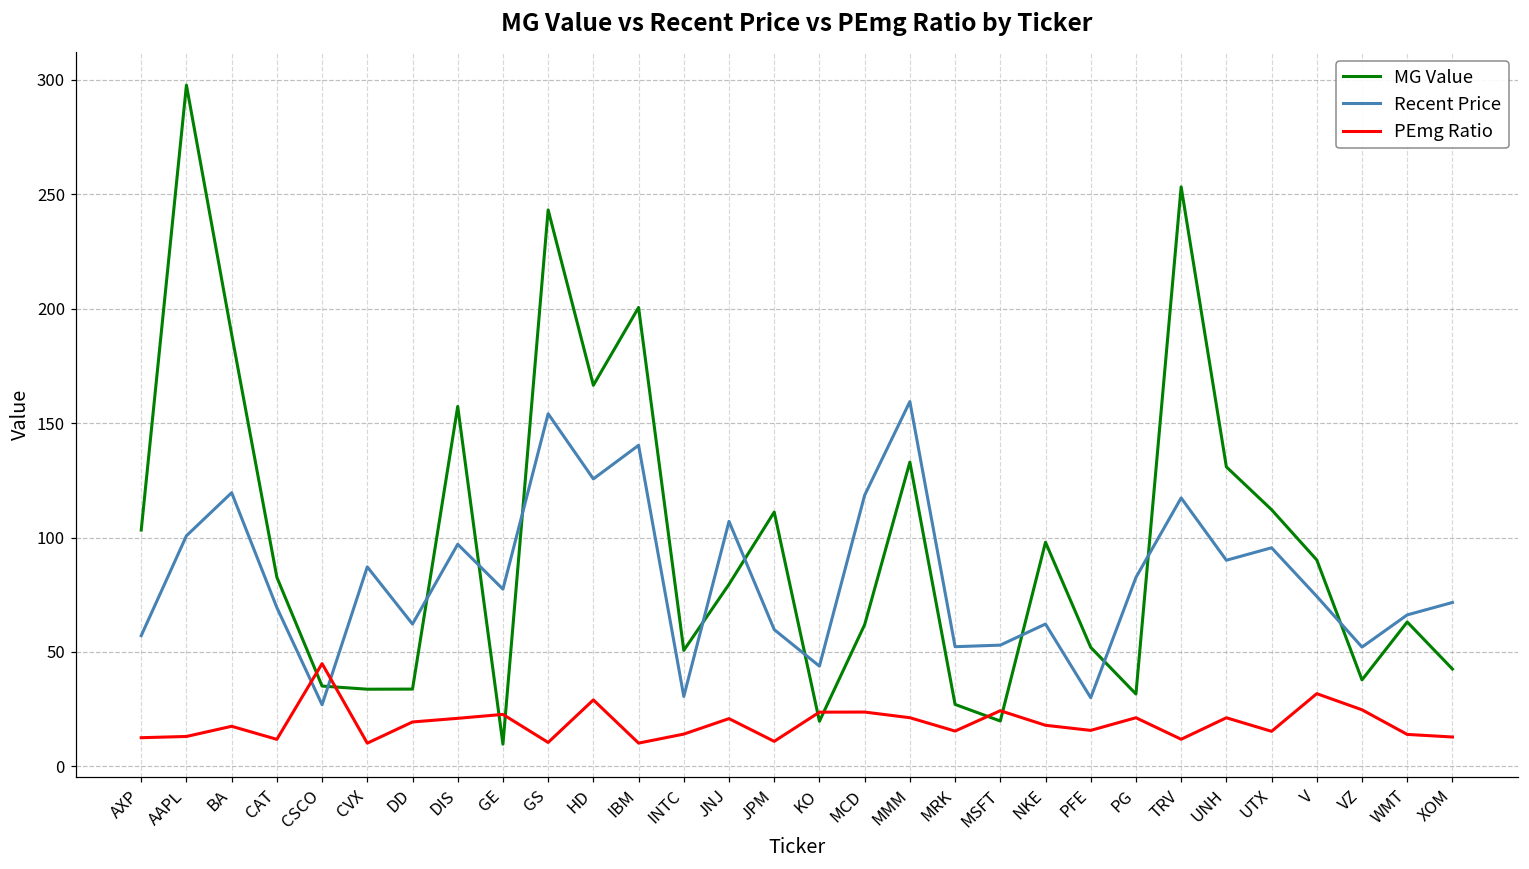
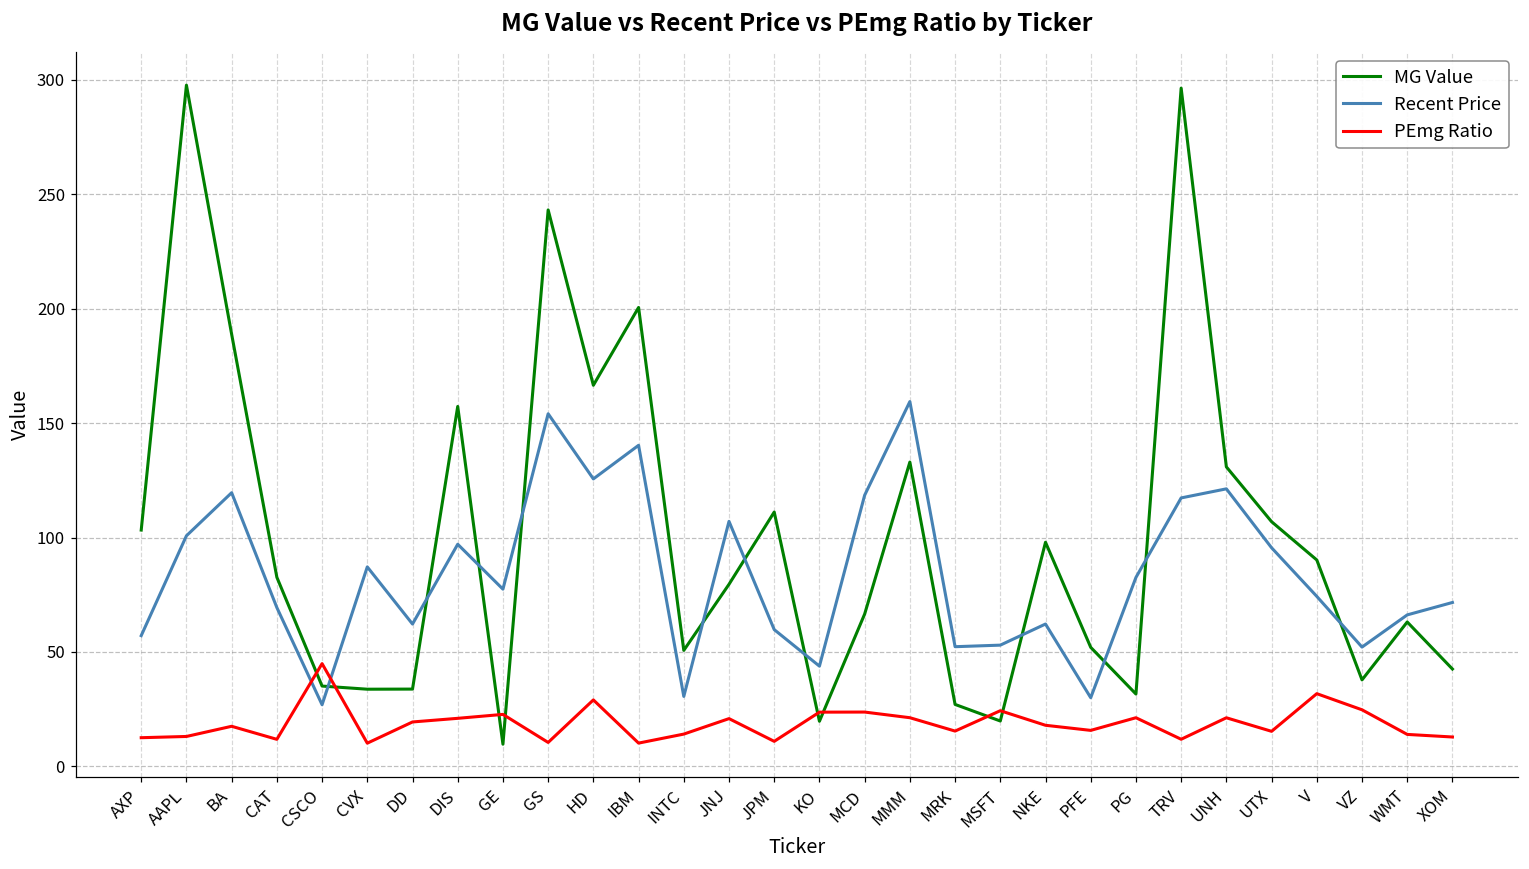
  {
    "MG Value": {
      "AXP": 103,
      "AAPL": 298,
      "BA": 189,
      "CAT": 83,
      "CSCO": 35,
      "CVX": 34,
      "DD": 34,
      "DIS": 157,
      "GE": 10,
      "GS": 243,
      "HD": 167,
      "IBM": 201,
      "INTC": 51,
      "JNJ": 80,
      "JPM": 111,
      "KO": 20,
-     "MCD": 62,
+     "MCD": 67,
      "MMM": 133,
      "MRK": 27,
      "MSFT": 20,
      "NKE": 98,
      "PFE": 52,
      "PG": 32,
-     "TRV": 253,
+     "TRV": 296,
      "UNH": 131,
-     "UTX": 112,
+     "UTX": 107,
      "V": 90,
      "VZ": 38,
      "WMT": 63,
      "XOM": 43
    },
    "Recent Price": {
      "AXP": 57,
      "AAPL": 101,
      "BA": 120,
      "CAT": 69,
      "CSCO": 27,
      "CVX": 87,
      "DD": 62,
      "DIS": 97,
      "GE": 77,
      "GS": 154,
      "HD": 126,
      "IBM": 140,
      "INTC": 31,
      "JNJ": 107,
      "JPM": 60,
      "KO": 44,
      "MCD": 118,
      "MMM": 159,
      "MRK": 52,
      "MSFT": 53,
      "NKE": 62,
      "PFE": 30,
      "PG": 83,
      "TRV": 117,
-     "UNH": 90,
+     "UNH": 121,
      "UTX": 96,
      "V": 74,
      "VZ": 52,
      "WMT": 66,
      "XOM": 72
    },
    "PEmg Ratio": {
      "AXP": 12,
      "AAPL": 13,
      "BA": 17,
      "CAT": 12,
      "CSCO": 45,
      "CVX": 10,
      "DD": 19,
      "DIS": 21,
      "GE": 23,
      "GS": 10,
      "HD": 29,
      "IBM": 10,
      "INTC": 14,
      "JNJ": 21,
      "JPM": 11,
      "KO": 24,
      "MCD": 24,
      "MMM": 21,
      "MRK": 15,
      "MSFT": 24,
      "NKE": 18,
      "PFE": 16,
      "PG": 21,
      "TRV": 12,
      "UNH": 21,
      "UTX": 15,
      "V": 32,
      "VZ": 25,
      "WMT": 14,
      "XOM": 13
    }
  }
